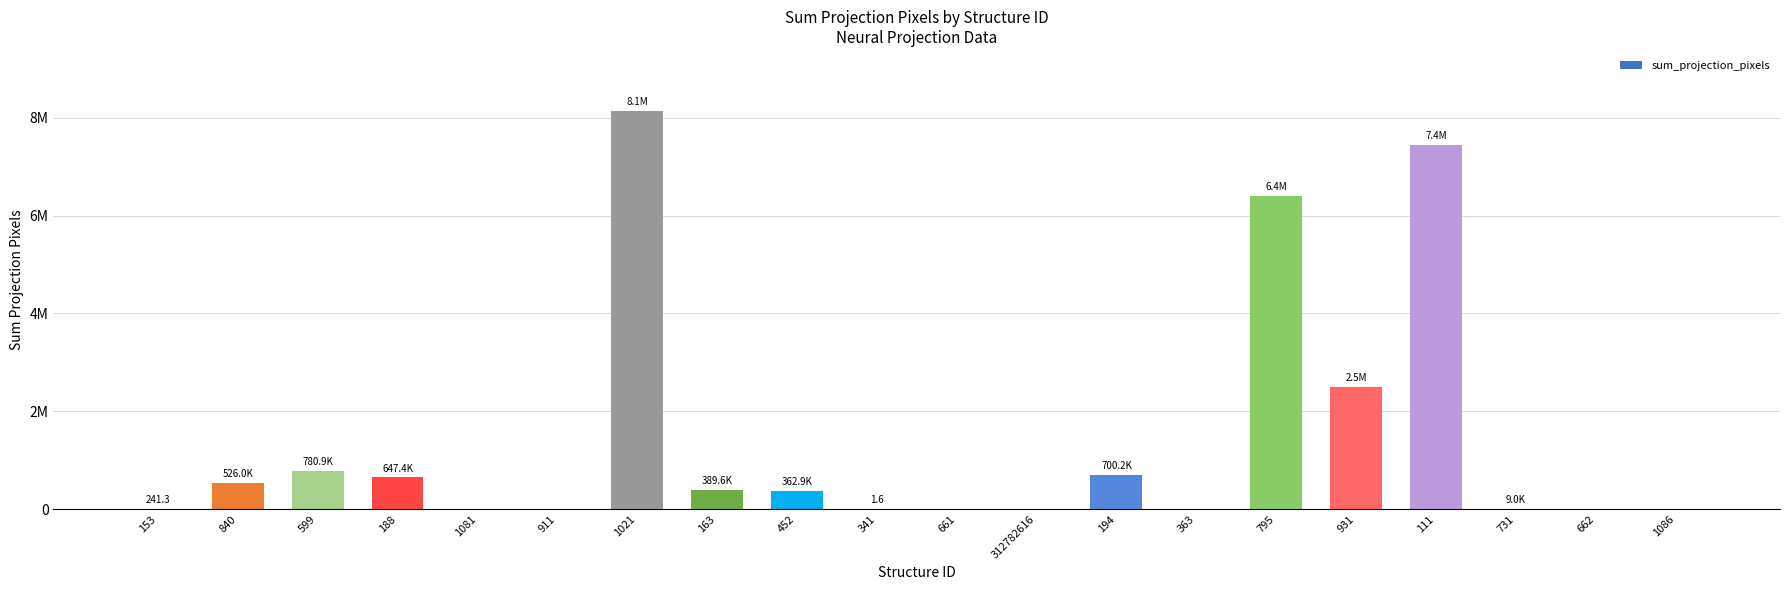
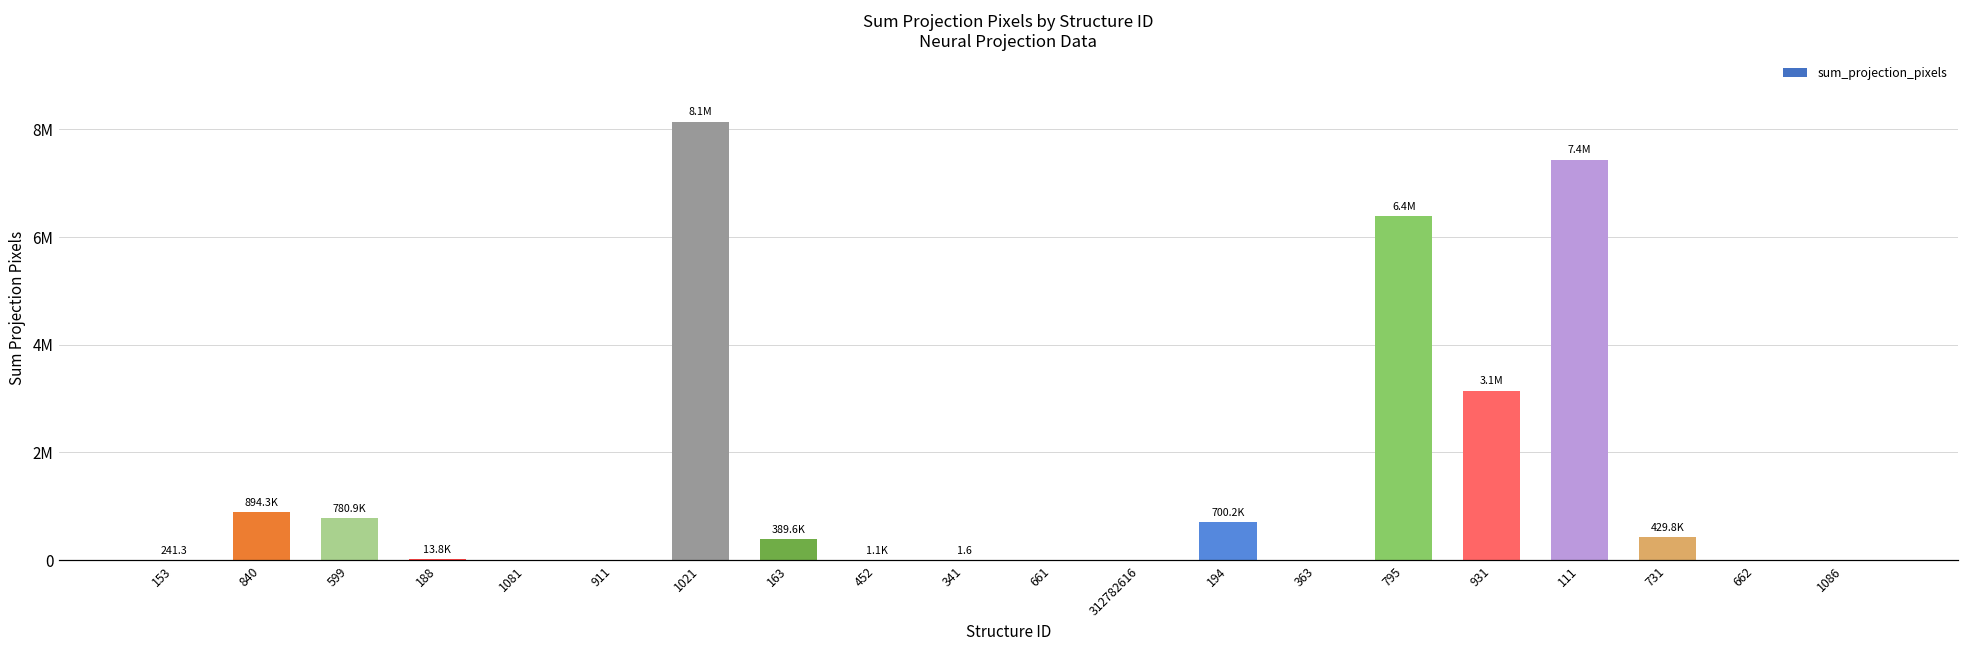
  {
    "153": "241.3",
-   "840": "526.0K",
+   "840": "894.3K",
    "599": "780.9K",
-   "188": "647.4K",
+   "188": "13.8K",
    "1021": "8.1M",
    "163": "389.6K",
-   "452": "362.9K",
+   "452": "1.1K",
    "341": "1.6",
    "194": "700.2K",
    "795": "6.4M",
-   "931": "2.5M",
+   "931": "3.1M",
    "111": "7.4M",
-   "731": "9.0K"
+   "731": "429.8K"
  }
